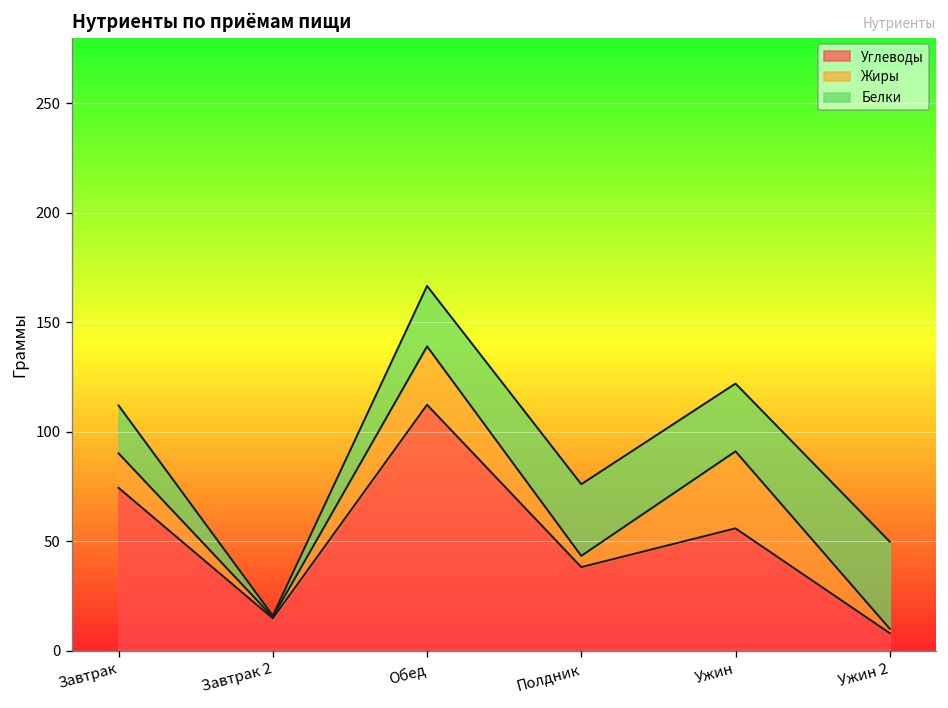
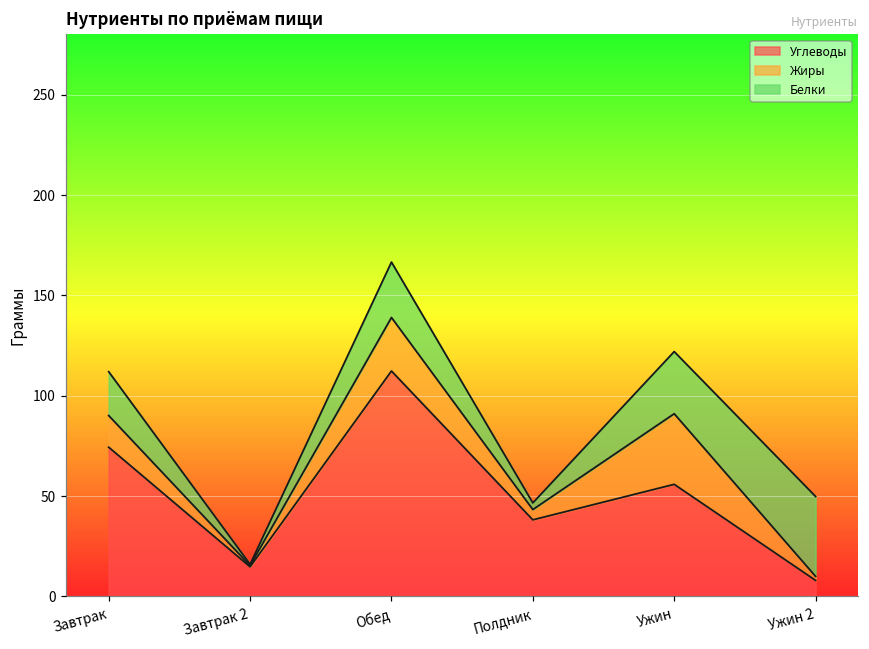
  {
    "Углеводы": {
      "Завтрак": 74,
      "Обед": 112,
      "Полдник": 38,
      "Ужин": 56,
      "Ужин 2": 8
    },
    "Жиры": {
      "Завтрак": 16,
      "Обед": 27,
      "Полдник": 5,
      "Ужин": 35,
      "Ужин 2": 2
    },
    "Белки": {
      "Завтрак": 22,
      "Обед": 28,
-     "Полдник": 33,
+     "Полдник": 3,
      "Ужин": 31,
      "Ужин 2": 40
    }
  }
